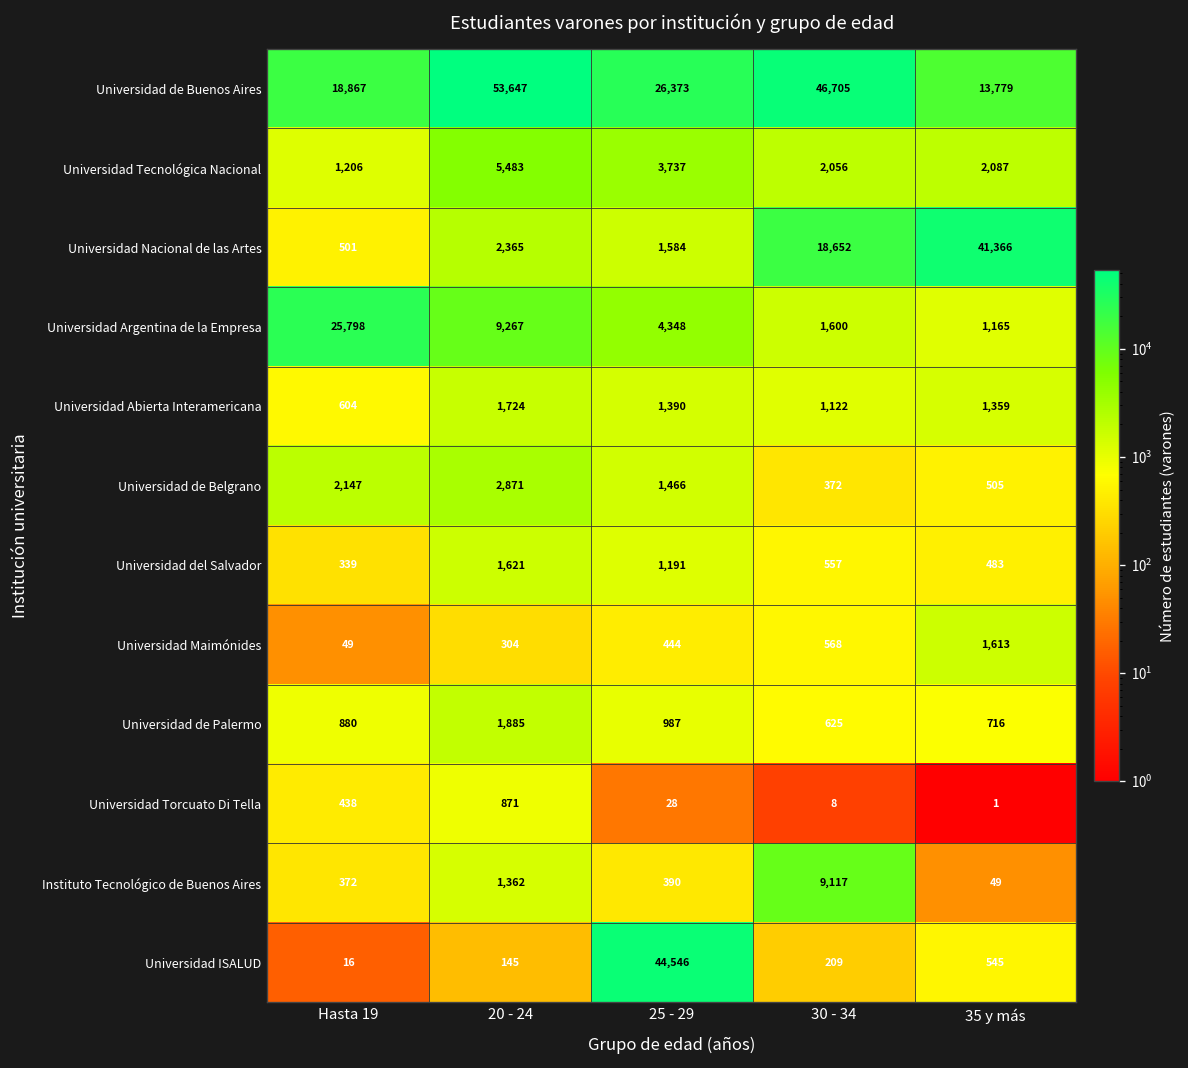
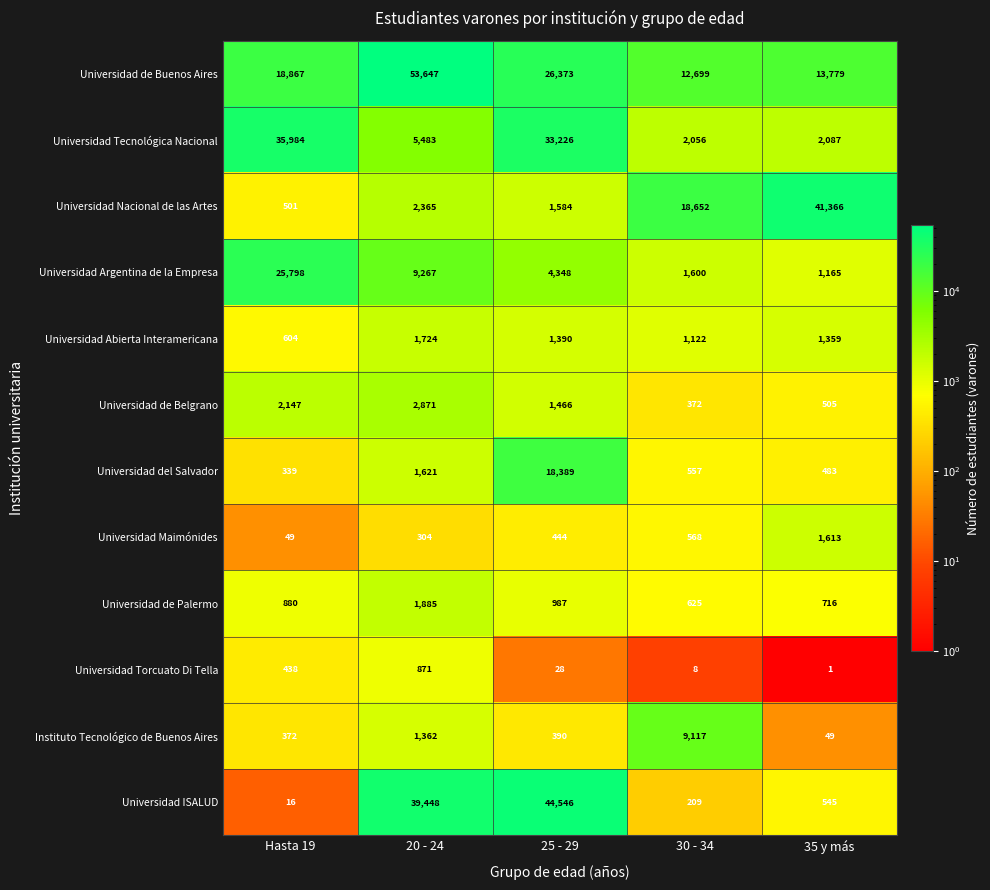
  {
    "Universidad de Buenos Aires": {
      "Hasta 19": "18,867",
      "20 - 24": "53,647",
      "25 - 29": "26,373",
-     "30 - 34": "46,705",
+     "30 - 34": "12,699",
      "35 y más": "13,779"
    },
    "Universidad Tecnológica Nacional": {
-     "Hasta 19": "1,206",
+     "Hasta 19": "35,984",
      "20 - 24": "5,483",
-     "25 - 29": "3,737",
+     "25 - 29": "33,226",
      "30 - 34": "2,056",
      "35 y más": "2,087"
    },
    "Universidad Nacional de las Artes": {
      "Hasta 19": "501",
      "20 - 24": "2,365",
      "25 - 29": "1,584",
      "30 - 34": "18,652",
      "35 y más": "41,366"
    },
    "Universidad Argentina de la Empresa": {
      "Hasta 19": "25,798",
      "20 - 24": "9,267",
      "25 - 29": "4,348",
      "30 - 34": "1,600",
      "35 y más": "1,165"
    },
    "Universidad Abierta Interamericana": {
      "Hasta 19": "604",
      "20 - 24": "1,724",
      "25 - 29": "1,390",
      "30 - 34": "1,122",
      "35 y más": "1,359"
    },
    "Universidad de Belgrano": {
      "Hasta 19": "2,147",
      "20 - 24": "2,871",
      "25 - 29": "1,466",
      "30 - 34": "372",
      "35 y más": "505"
    },
    "Universidad del Salvador": {
      "Hasta 19": "339",
      "20 - 24": "1,621",
-     "25 - 29": "1,191",
+     "25 - 29": "18,389",
      "30 - 34": "557",
      "35 y más": "483"
    },
    "Universidad Maimónides": {
      "Hasta 19": "49",
      "20 - 24": "304",
      "25 - 29": "444",
      "30 - 34": "568",
      "35 y más": "1,613"
    },
    "Universidad de Palermo": {
      "Hasta 19": "880",
      "20 - 24": "1,885",
      "25 - 29": "987",
      "30 - 34": "625",
      "35 y más": "716"
    },
    "Universidad Torcuato Di Tella": {
      "Hasta 19": "438",
      "20 - 24": "871",
      "25 - 29": "28",
      "30 - 34": "8",
      "35 y más": "1"
    },
    "Instituto Tecnológico de Buenos Aires": {
      "Hasta 19": "372",
      "20 - 24": "1,362",
      "25 - 29": "390",
      "30 - 34": "9,117",
      "35 y más": "49"
    },
    "Universidad ISALUD": {
      "Hasta 19": "16",
-     "20 - 24": "145",
+     "20 - 24": "39,448",
      "25 - 29": "44,546",
      "30 - 34": "209",
      "35 y más": "545"
    }
  }
